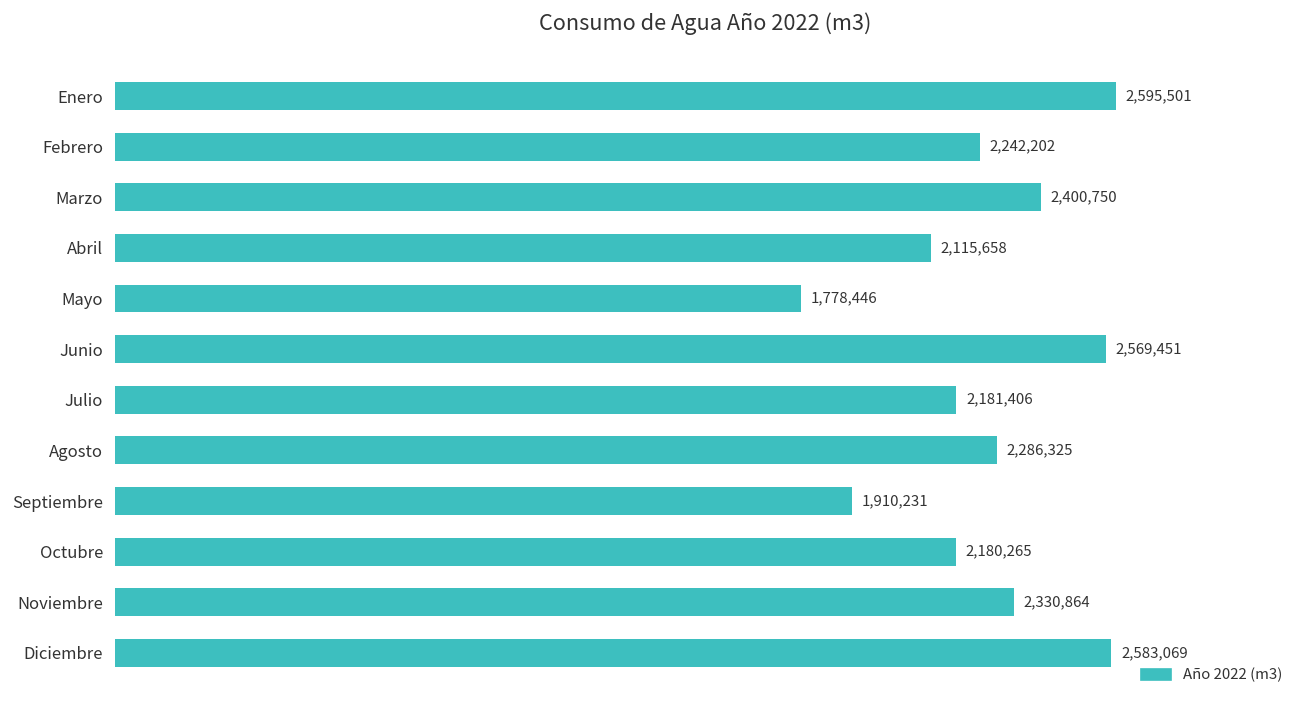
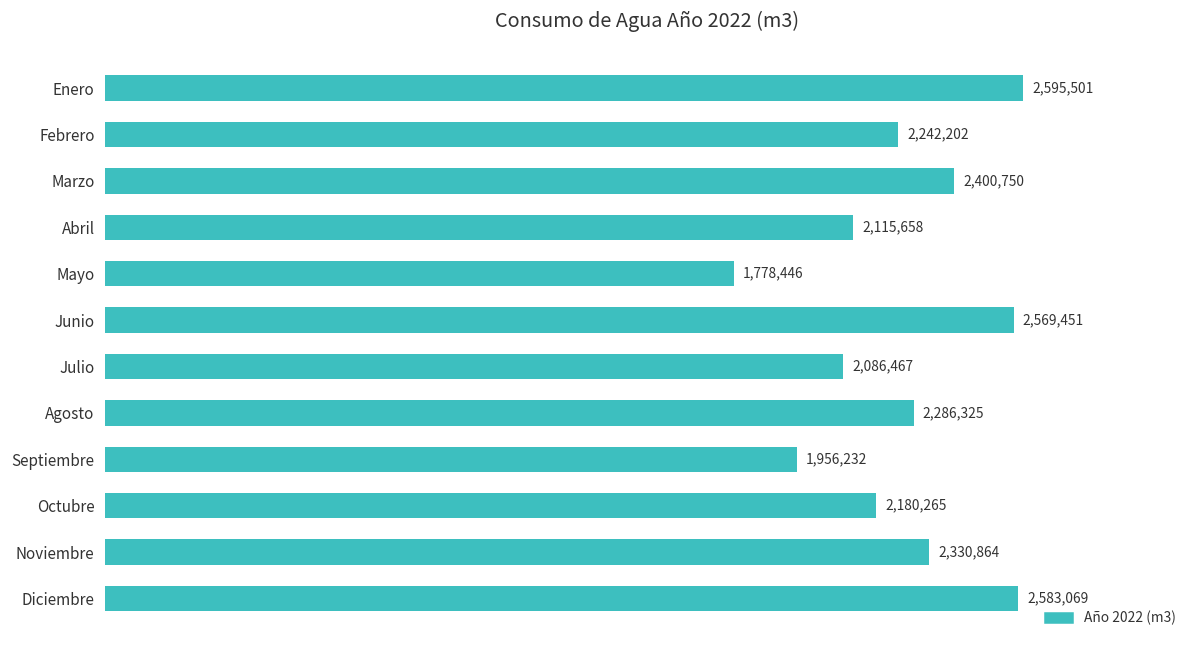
  {
    "Enero": "2,595,501",
    "Febrero": "2,242,202",
    "Marzo": "2,400,750",
    "Abril": "2,115,658",
    "Mayo": "1,778,446",
    "Junio": "2,569,451",
-   "Julio": "2,181,406",
+   "Julio": "2,086,467",
    "Agosto": "2,286,325",
-   "Septiembre": "1,910,231",
+   "Septiembre": "1,956,232",
    "Octubre": "2,180,265",
    "Noviembre": "2,330,864",
    "Diciembre": "2,583,069"
  }
